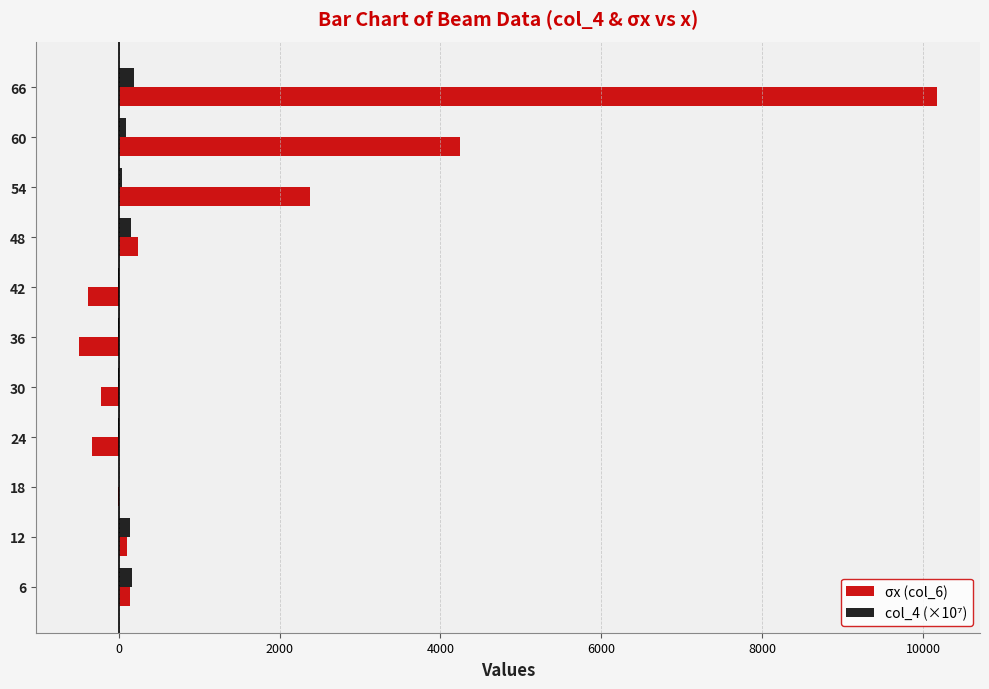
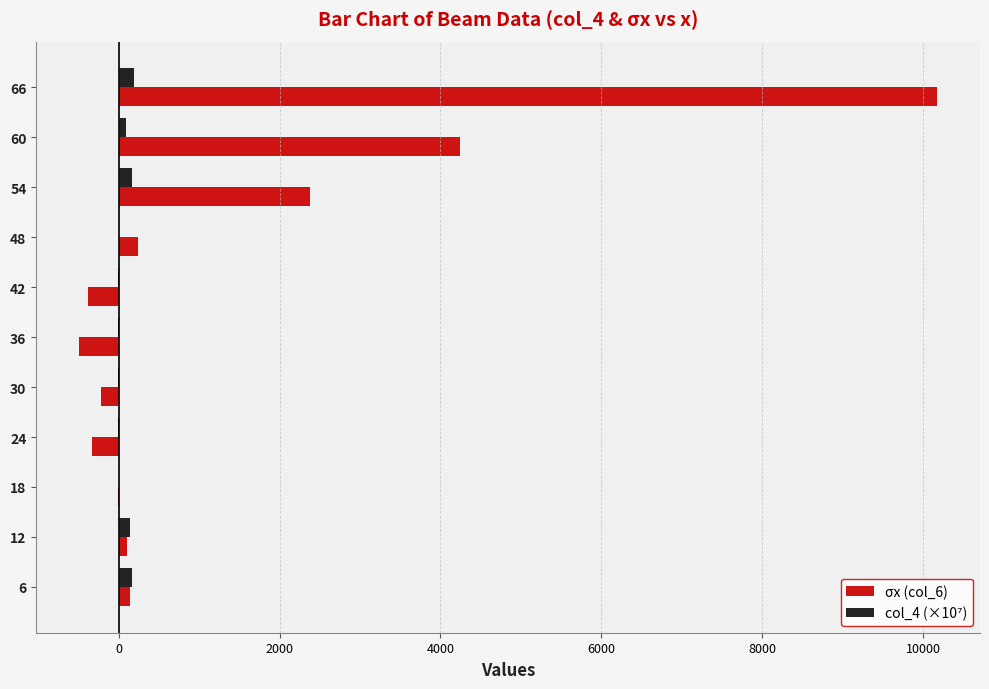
  {
    "σx (col_6)": {
      "66": 10200,
      "60": 4200,
      "54": 2400,
      "48": 200,
      "42": -400,
      "36": -500,
      "30": -200,
      "24": -300,
      "12": 100,
      "6": 100
    },
    "col_4 (×10⁷)": {
      "66": 200,
      "60": 100,
-     "54": 0,
-     "48": 200,
+     "54": 200,
+     "48": 0,
      "12": 100,
      "6": 200
    }
  }
